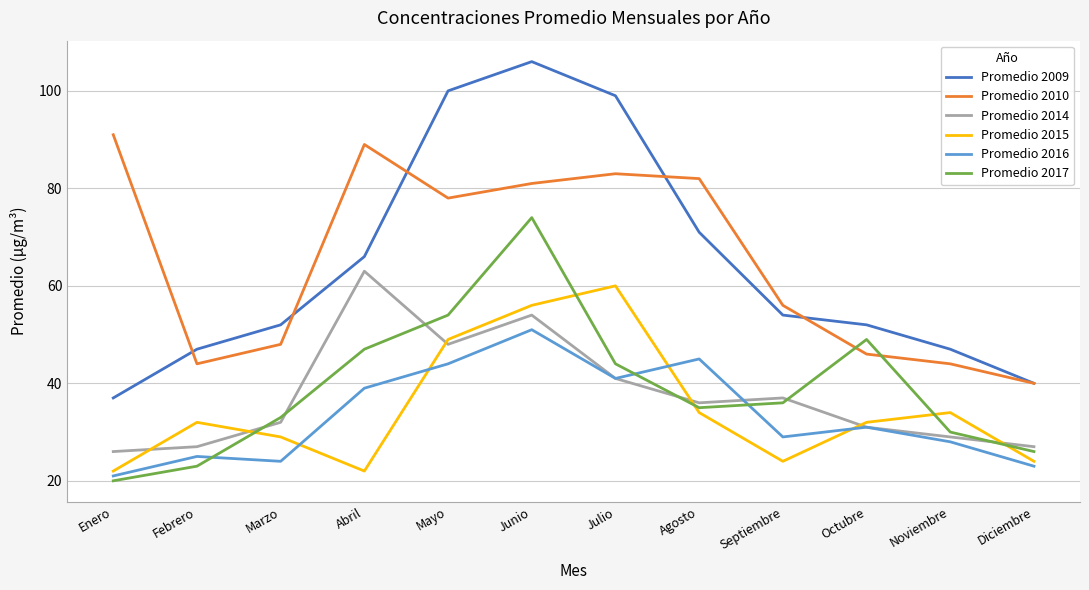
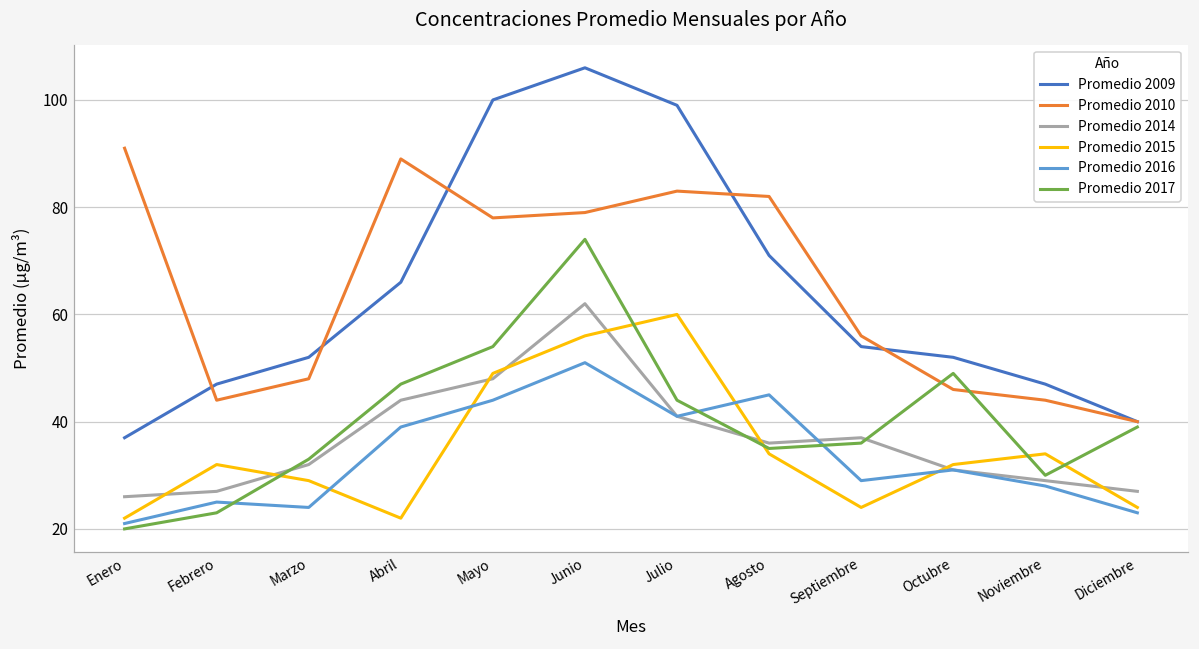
  {
    "Promedio 2010": {
      "Enero": 91,
      "Febrero": 44,
      "Marzo": 48,
      "Abril": 89,
      "Mayo": 78,
-     "Junio": 81,
+     "Junio": 79,
      "Julio": 83,
      "Agosto": 82,
      "Septiembre": 56,
      "Octubre": 46,
      "Noviembre": 44
    },
    "Promedio 2014": {
      "Enero": 26,
      "Febrero": 27,
      "Marzo": 32,
-     "Abril": 63,
+     "Abril": 44,
      "Mayo": 48,
-     "Junio": 54,
+     "Junio": 62,
      "Agosto": 36,
      "Septiembre": 37,
      "Noviembre": 29,
      "Diciembre": 27
    },
    "Promedio 2015": {
      "Enero": 22,
      "Febrero": 32,
      "Marzo": 29,
      "Abril": 22,
      "Mayo": 49,
      "Junio": 56,
      "Julio": 60,
      "Agosto": 34,
      "Septiembre": 24,
      "Octubre": 32,
      "Noviembre": 34,
      "Diciembre": 24
    },
    "Promedio 2017": {
      "Enero": 20,
      "Febrero": 23,
      "Marzo": 33,
      "Abril": 47,
      "Mayo": 54,
      "Junio": 74,
      "Julio": 44,
      "Agosto": 35,
      "Septiembre": 36,
      "Octubre": 49,
      "Noviembre": 30,
-     "Diciembre": 26
+     "Diciembre": 39
    }
  }
